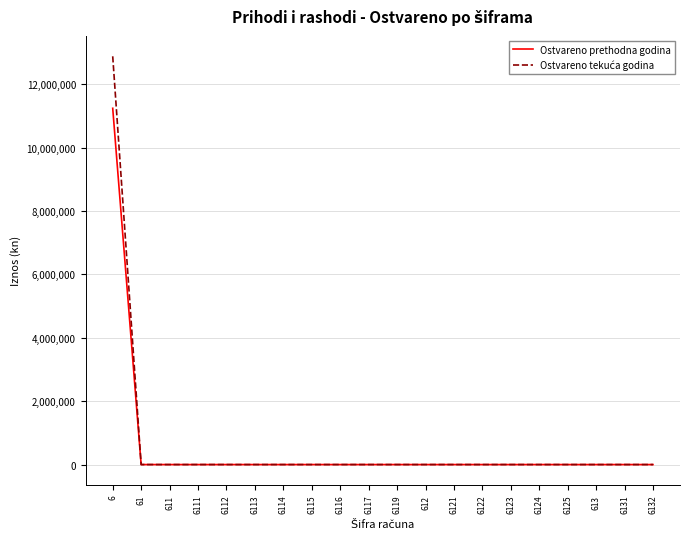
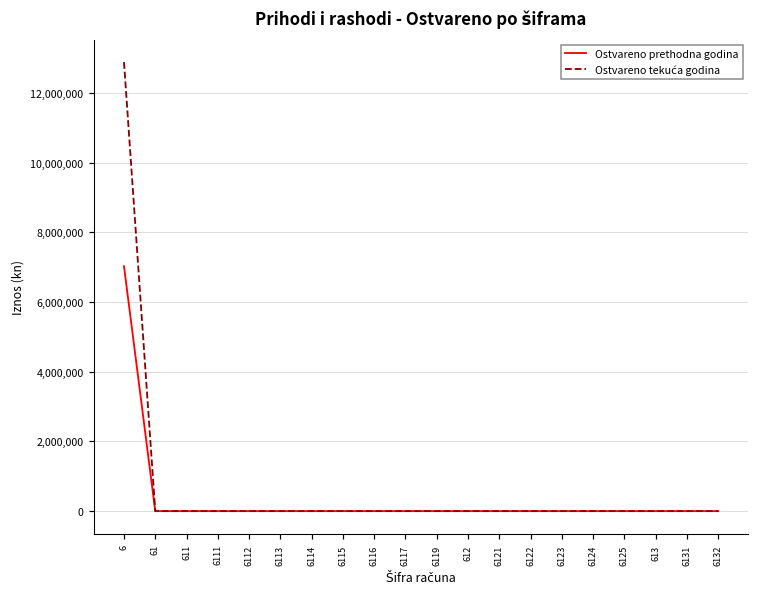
  {
    "Ostvareno prethodna godina": {
-     "6": "11,200,000"
+     "6": "7,000,000"
    },
    "Ostvareno tekuća godina": {
      "6": "12,900,000"
    }
  }
